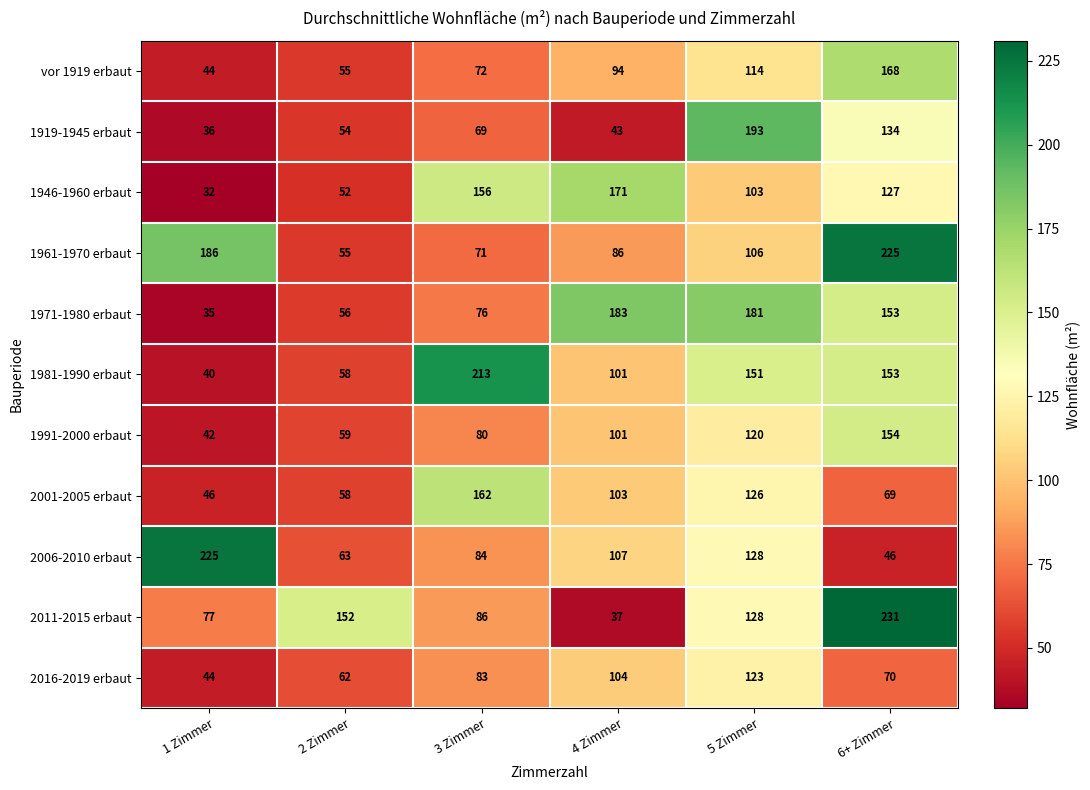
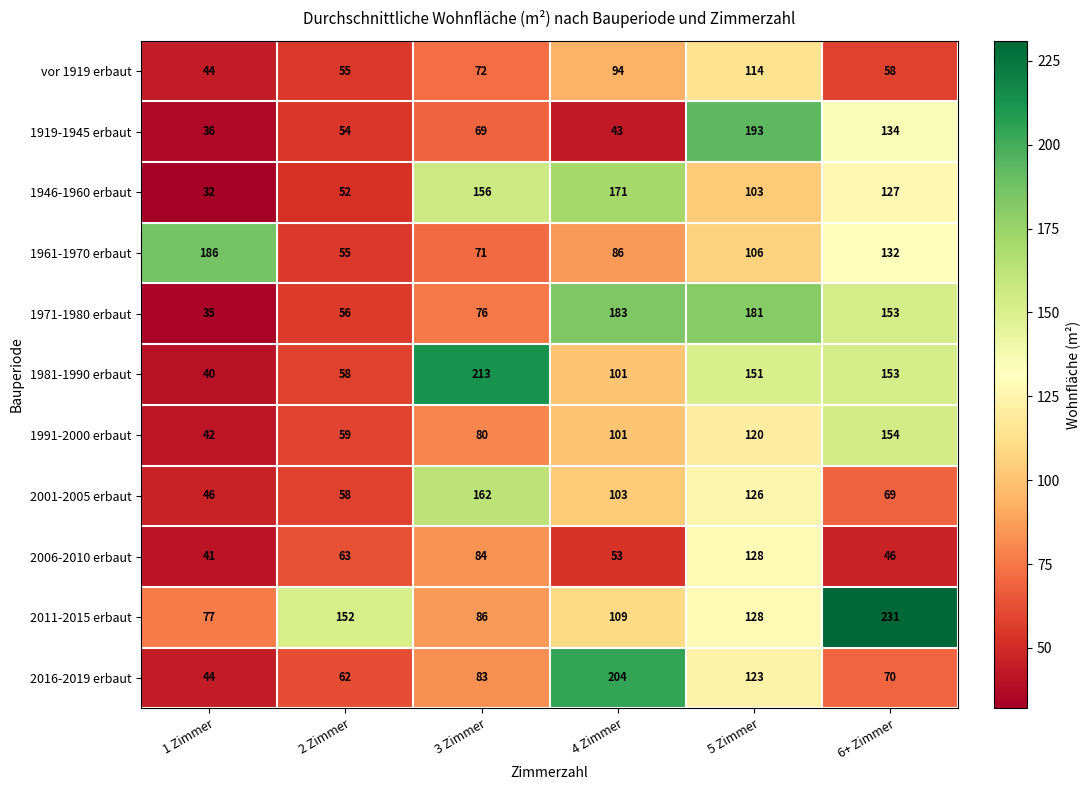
  {
    "vor 1919 erbaut": {
      "1 Zimmer": 44,
      "2 Zimmer": 55,
      "3 Zimmer": 72,
      "4 Zimmer": 94,
      "5 Zimmer": 114,
-     "6+ Zimmer": 168
+     "6+ Zimmer": 58
    },
    "1919-1945 erbaut": {
      "1 Zimmer": 36,
      "2 Zimmer": 54,
      "3 Zimmer": 69,
      "4 Zimmer": 43,
      "5 Zimmer": 193,
      "6+ Zimmer": 134
    },
    "1946-1960 erbaut": {
      "1 Zimmer": 32,
      "2 Zimmer": 52,
      "3 Zimmer": 156,
      "4 Zimmer": 171,
      "5 Zimmer": 103,
      "6+ Zimmer": 127
    },
    "1961-1970 erbaut": {
      "1 Zimmer": 186,
      "2 Zimmer": 55,
      "3 Zimmer": 71,
      "4 Zimmer": 86,
      "5 Zimmer": 106,
-     "6+ Zimmer": 225
+     "6+ Zimmer": 132
    },
    "1971-1980 erbaut": {
      "1 Zimmer": 35,
      "2 Zimmer": 56,
      "3 Zimmer": 76,
      "4 Zimmer": 183,
      "5 Zimmer": 181,
      "6+ Zimmer": 153
    },
    "1981-1990 erbaut": {
      "1 Zimmer": 40,
      "2 Zimmer": 58,
      "3 Zimmer": 213,
      "4 Zimmer": 101,
      "5 Zimmer": 151,
      "6+ Zimmer": 153
    },
    "1991-2000 erbaut": {
      "1 Zimmer": 42,
      "2 Zimmer": 59,
      "3 Zimmer": 80,
      "4 Zimmer": 101,
      "5 Zimmer": 120,
      "6+ Zimmer": 154
    },
    "2001-2005 erbaut": {
      "1 Zimmer": 46,
      "2 Zimmer": 58,
      "3 Zimmer": 162,
      "4 Zimmer": 103,
      "5 Zimmer": 126,
      "6+ Zimmer": 69
    },
    "2006-2010 erbaut": {
-     "1 Zimmer": 225,
+     "1 Zimmer": 41,
      "2 Zimmer": 63,
      "3 Zimmer": 84,
-     "4 Zimmer": 107,
+     "4 Zimmer": 53,
      "5 Zimmer": 128,
      "6+ Zimmer": 46
    },
    "2011-2015 erbaut": {
      "1 Zimmer": 77,
      "2 Zimmer": 152,
      "3 Zimmer": 86,
-     "4 Zimmer": 37,
+     "4 Zimmer": 109,
      "5 Zimmer": 128,
      "6+ Zimmer": 231
    },
    "2016-2019 erbaut": {
      "1 Zimmer": 44,
      "2 Zimmer": 62,
      "3 Zimmer": 83,
-     "4 Zimmer": 104,
+     "4 Zimmer": 204,
      "5 Zimmer": 123,
      "6+ Zimmer": 70
    }
  }
